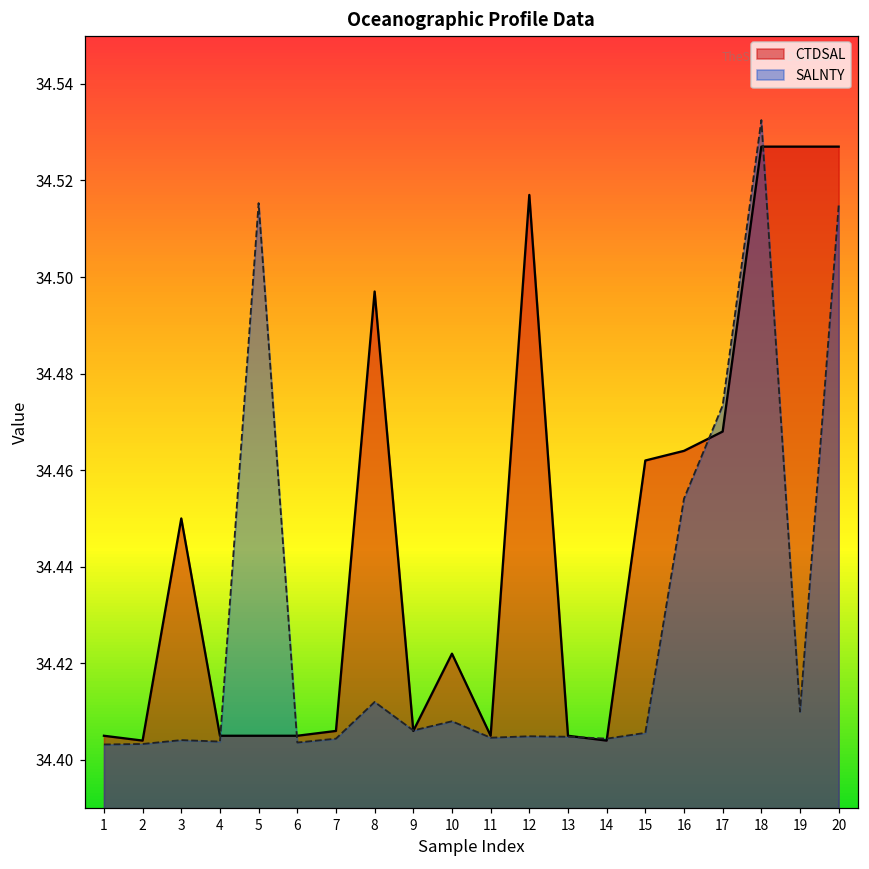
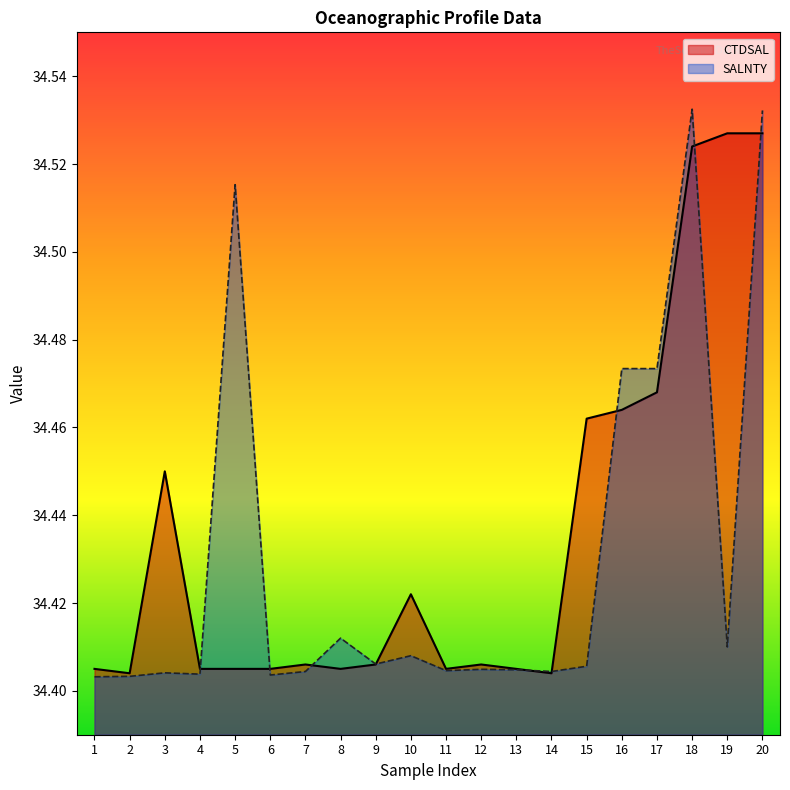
  {
    "CTDSAL": {
      "1": 34.405,
      "2": 34.404,
      "3": 34.450,
      "4": 34.405,
      "5": 34.405,
      "6": 34.405,
      "7": 34.406,
-     "8": 34.497,
+     "8": 34.405,
      "10": 34.422,
-     "12": 34.517,
+     "12": 34.406,
      "15": 34.462,
      "16": 34.464,
      "17": 34.468,
-     "18": 34.527,
+     "18": 34.524,
      "19": 34.527,
      "20": 34.527
    },
    "SALNTY": {
      "1": 34.403,
      "2": 34.403,
      "3": 34.404,
      "4": 34.404,
      "5": 34.515,
      "6": 34.404,
      "7": 34.404,
      "8": 34.412,
      "10": 34.408,
      "12": 34.405,
      "15": 34.406,
-     "16": 34.454,
+     "16": 34.473,
      "17": 34.473,
      "18": 34.533,
      "19": 34.410,
-     "20": 34.515
+     "20": 34.532
    }
  }
